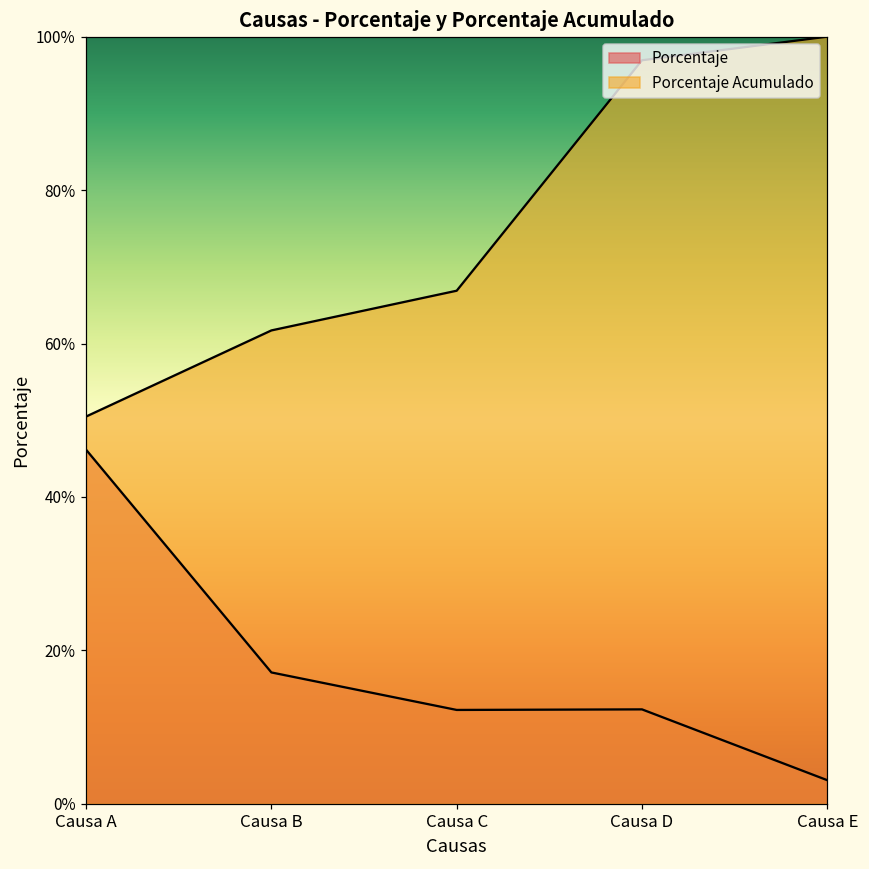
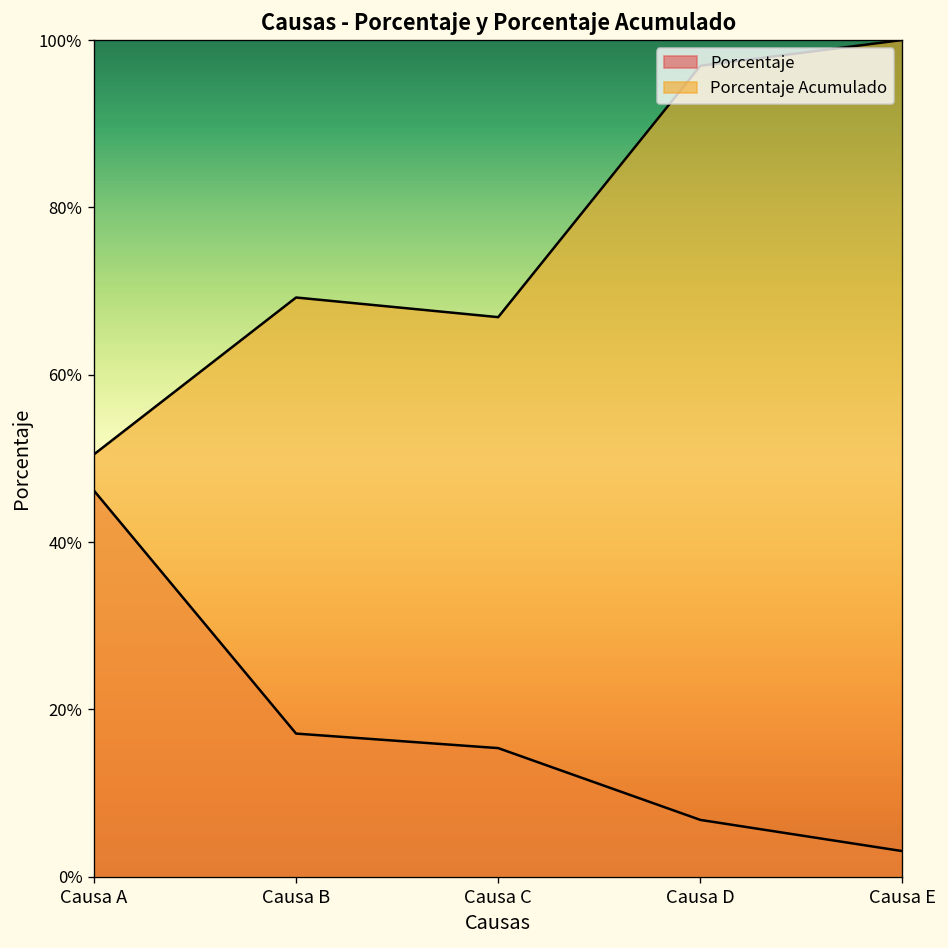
  {
    "Porcentaje": {
      "Causa A": "46%",
      "Causa B": "17%",
-     "Causa C": "12%",
-     "Causa D": "12%",
+     "Causa C": "15%",
+     "Causa D": "7%",
      "Causa E": "3%"
    },
    "Porcentaje Acumulado": {
      "Causa A": "50%",
-     "Causa B": "62%",
+     "Causa B": "69%",
      "Causa C": "67%",
      "Causa E": "100%"
    }
  }
